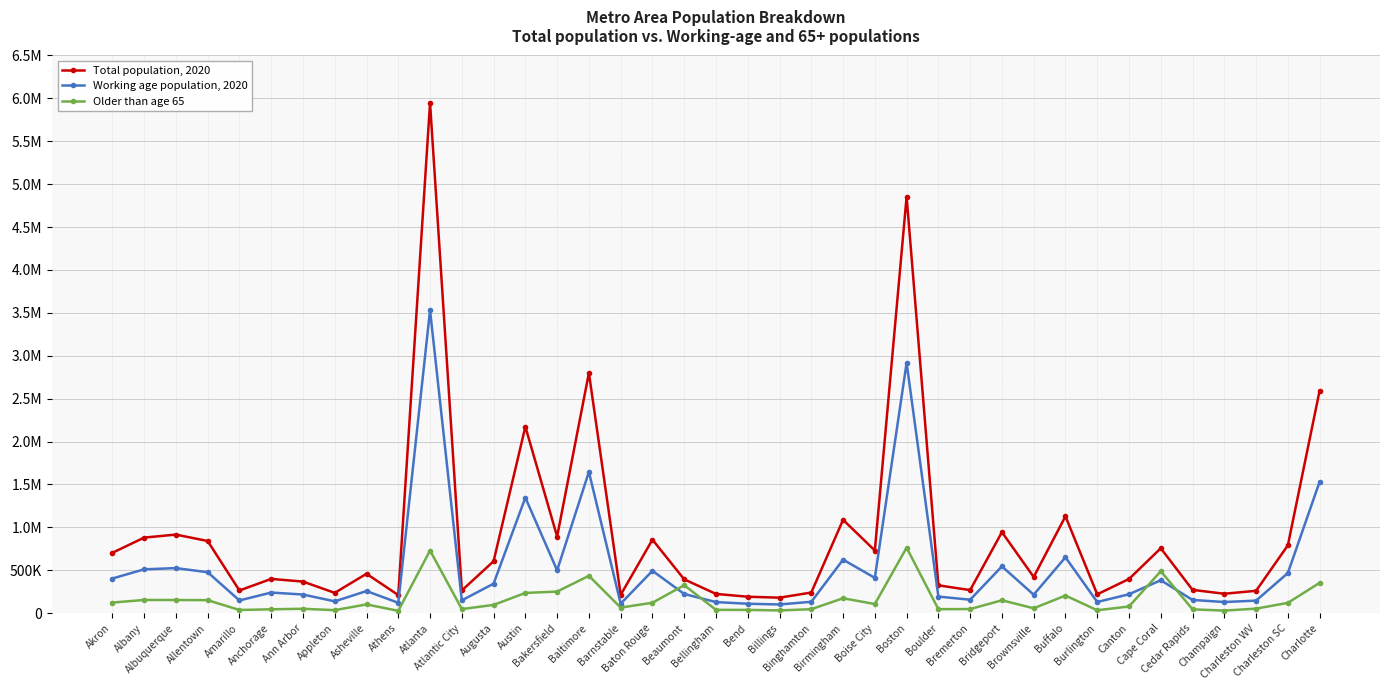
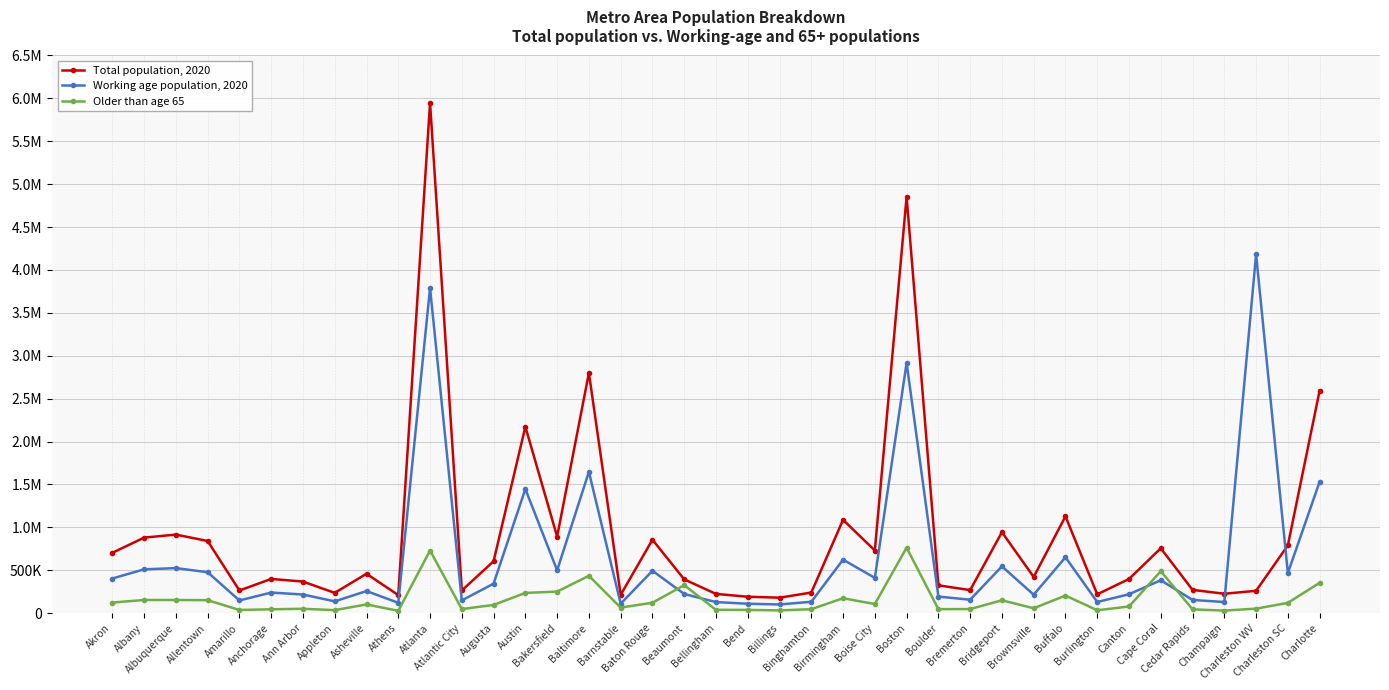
  {
    "Total population, 2020": {
      "Akron": 700000,
      "Albany": 900000,
      "Albuquerque": 900000,
      "Allentown": 800000,
      "Amarillo": 300000,
      "Anchorage": 400000,
      "Ann Arbor": 400000,
      "Appleton": 200000,
      "Asheville": 500000,
      "Athens": 200000,
      "Atlanta": 5900000,
      "Atlantic City": 300000,
      "Augusta": 600000,
      "Austin": 2200000,
      "Bakersfield": 900000,
      "Baltimore": 2800000,
      "Barnstable": 200000,
      "Baton Rouge": 900000,
      "Beaumont": 400000,
      "Bellingham": 200000,
      "Bend": 200000,
      "Billings": 200000,
      "Binghamton": 200000,
      "Birmingham": 1100000,
      "Boise City": 700000,
      "Boston": 4900000,
      "Boulder": 300000,
      "Bremerton": 300000,
      "Bridgeport": 900000,
      "Brownsville": 400000,
      "Buffalo": 1100000,
      "Burlington": 200000,
      "Canton": 400000,
      "Cape Coral": 800000,
      "Cedar Rapids": 300000,
      "Champaign": 200000,
      "Charleston WV": 300000,
      "Charleston SC": 800000,
      "Charlotte": 2600000
    },
    "Working age population, 2020": {
      "Akron": 400000,
      "Albany": 500000,
      "Albuquerque": 500000,
      "Allentown": 500000,
      "Amarillo": 100000,
      "Anchorage": 200000,
      "Ann Arbor": 200000,
      "Appleton": 100000,
      "Asheville": 300000,
      "Athens": 100000,
-     "Atlanta": 3500000,
+     "Atlanta": 3800000,
      "Atlantic City": 100000,
      "Augusta": 300000,
-     "Austin": 1300000,
+     "Austin": 1400000,
      "Bakersfield": 500000,
      "Baltimore": 1600000,
      "Barnstable": 100000,
      "Baton Rouge": 500000,
      "Beaumont": 200000,
      "Bellingham": 100000,
      "Bend": 100000,
      "Billings": 100000,
      "Binghamton": 100000,
      "Birmingham": 600000,
      "Boise City": 400000,
      "Boston": 2900000,
      "Boulder": 200000,
      "Bremerton": 200000,
      "Bridgeport": 500000,
      "Brownsville": 200000,
      "Buffalo": 700000,
      "Burlington": 100000,
      "Canton": 200000,
      "Cape Coral": 400000,
      "Cedar Rapids": 200000,
      "Champaign": 100000,
-     "Charleston WV": 100000,
+     "Charleston WV": 4200000,
      "Charleston SC": 500000,
      "Charlotte": 1500000
    },
    "Older than age 65": {
      "Akron": 100000,
      "Albany": 200000,
      "Albuquerque": 200000,
      "Allentown": 200000,
      "Amarillo": 0,
      "Anchorage": 0,
      "Ann Arbor": 100000,
      "Appleton": 0,
      "Asheville": 100000,
      "Athens": 0,
      "Atlanta": 700000,
      "Atlantic City": 0,
      "Augusta": 100000,
      "Austin": 200000,
      "Bakersfield": 300000,
      "Baltimore": 400000,
      "Barnstable": 100000,
      "Baton Rouge": 100000,
      "Beaumont": 300000,
      "Bellingham": 0,
      "Bend": 0,
      "Billings": 0,
      "Binghamton": 0,
      "Birmingham": 200000,
      "Boise City": 100000,
      "Boston": 800000,
      "Boulder": 0,
      "Bremerton": 0,
      "Bridgeport": 200000,
      "Brownsville": 100000,
      "Buffalo": 200000,
      "Burlington": 0,
      "Canton": 100000,
      "Cape Coral": 500000,
      "Cedar Rapids": 0,
      "Champaign": 0,
      "Charleston WV": 100000,
      "Charleston SC": 100000,
      "Charlotte": 400000
    }
  }
